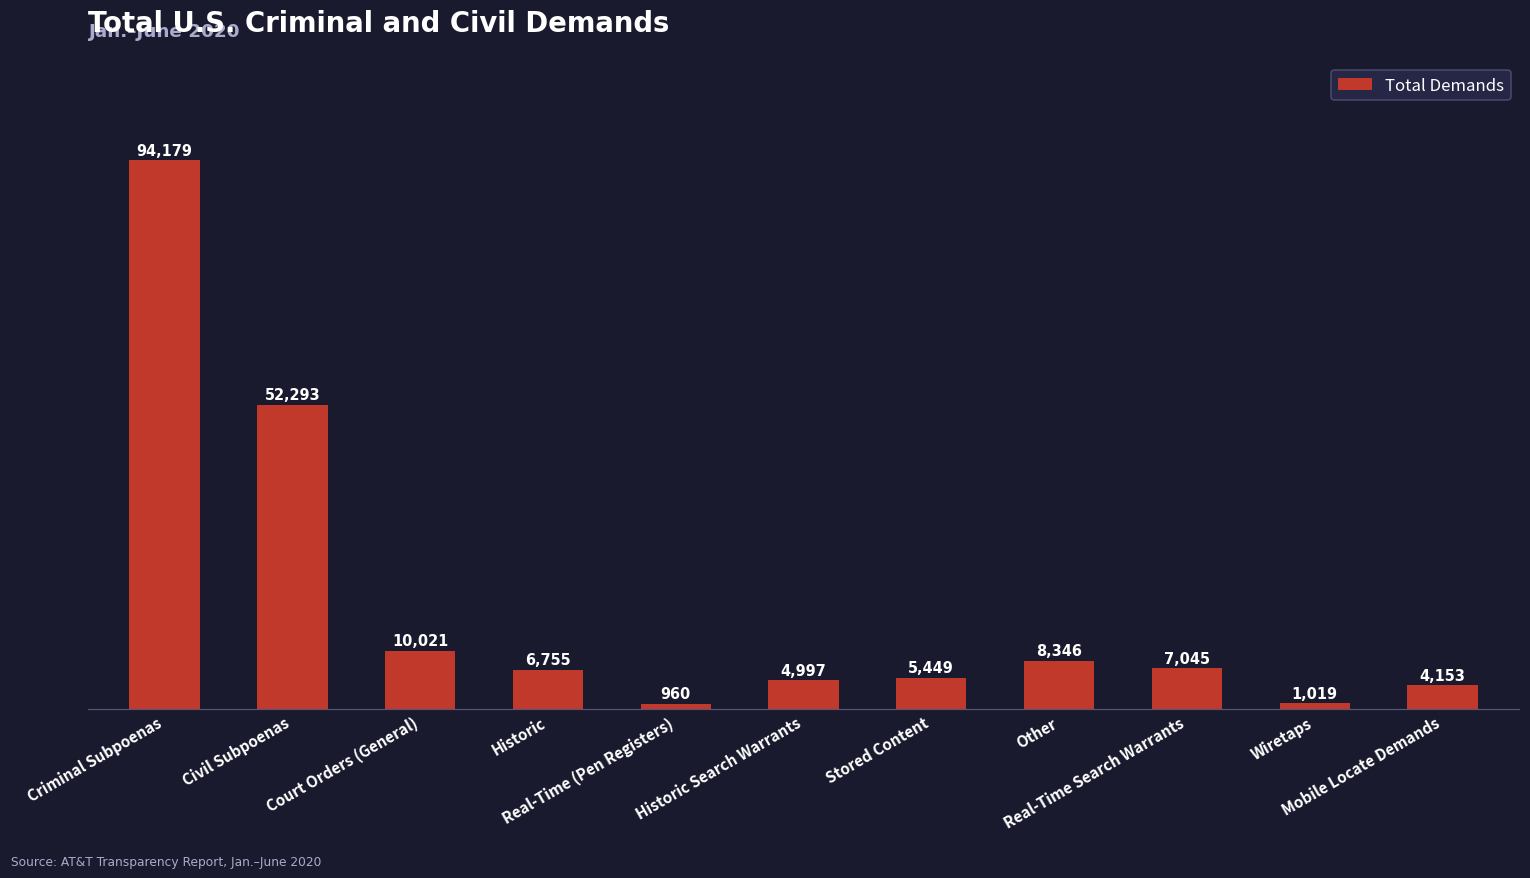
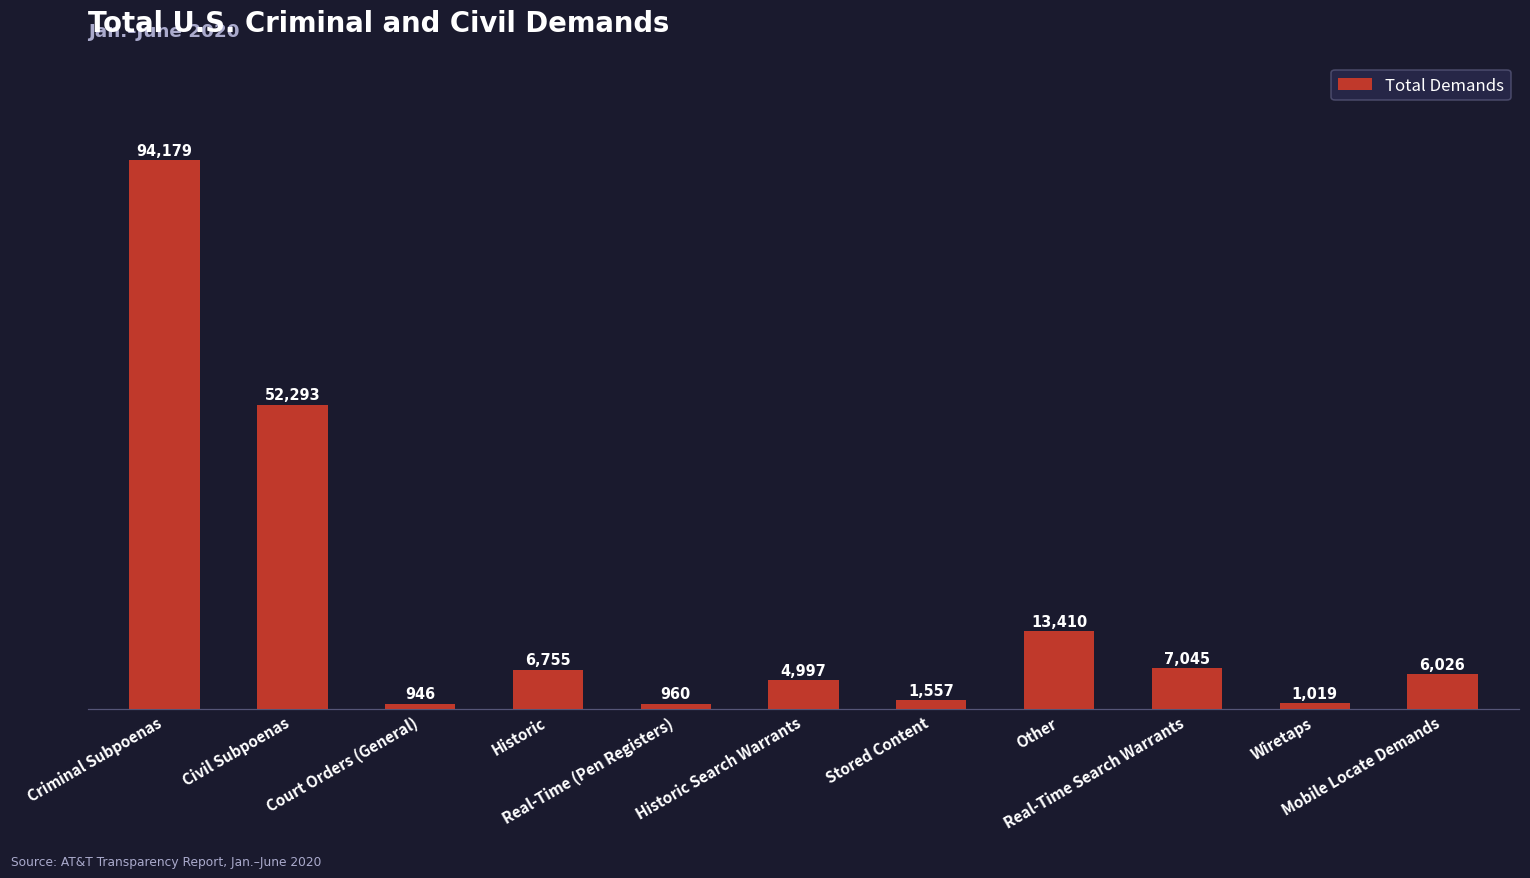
  {
    "Criminal Subpoenas": "94,179",
    "Civil Subpoenas": "52,293",
-   "Court Orders (General)": "10,021",
+   "Court Orders (General)": "946",
    "Historic": "6,755",
    "Real-Time (Pen Registers)": "960",
    "Historic Search Warrants": "4,997",
-   "Stored Content": "5,449",
-   "Other": "8,346",
+   "Stored Content": "1,557",
+   "Other": "13,410",
    "Real-Time Search Warrants": "7,045",
    "Wiretaps": "1,019",
-   "Mobile Locate Demands": "4,153"
+   "Mobile Locate Demands": "6,026"
  }
